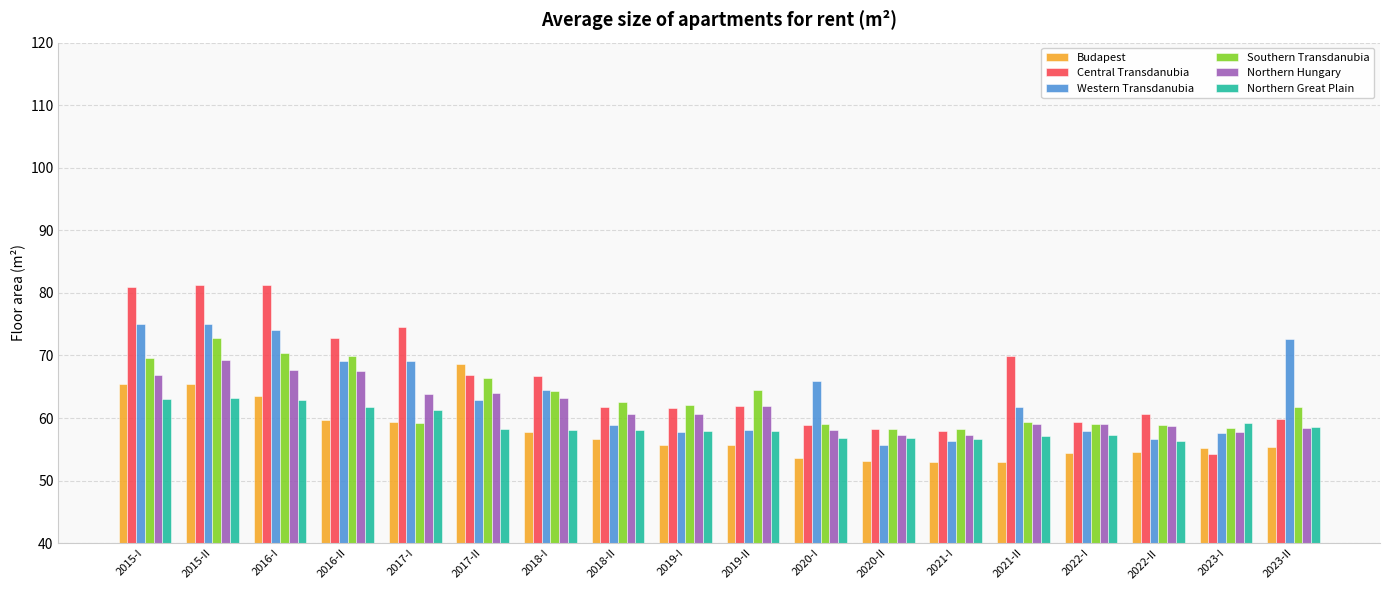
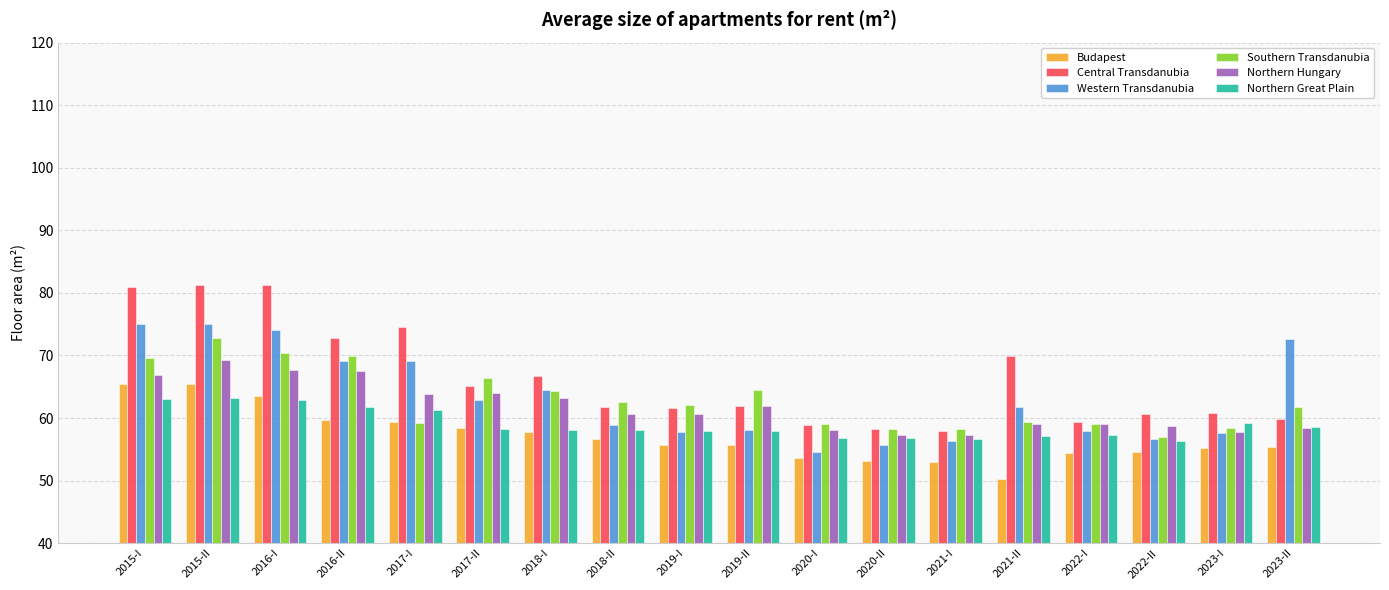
  {
    "Budapest": {
      "2015-I": 65,
      "2015-II": 65,
      "2016-I": 64,
      "2016-II": 60,
      "2017-I": 59,
-     "2017-II": 69,
+     "2017-II": 58,
      "2018-I": 58,
      "2018-II": 57,
      "2019-I": 56,
      "2019-II": 56,
      "2020-I": 54,
      "2020-II": 53,
      "2021-I": 53,
-     "2021-II": 53,
+     "2021-II": 50,
      "2022-I": 54,
      "2022-II": 55,
      "2023-I": 55,
      "2023-II": 55
    },
    "Central Transdanubia": {
      "2015-I": 81,
      "2015-II": 81,
      "2016-I": 81,
      "2016-II": 73,
      "2017-I": 75,
-     "2017-II": 67,
+     "2017-II": 65,
      "2018-I": 67,
      "2018-II": 62,
      "2019-I": 62,
      "2019-II": 62,
      "2020-I": 59,
      "2020-II": 58,
      "2021-I": 58,
      "2021-II": 70,
      "2022-I": 59,
      "2022-II": 61,
-     "2023-I": 54,
+     "2023-I": 61,
      "2023-II": 60
    },
    "Western Transdanubia": {
      "2015-I": 75,
      "2015-II": 75,
      "2016-I": 74,
      "2016-II": 69,
      "2017-I": 69,
      "2017-II": 63,
      "2018-I": 64,
      "2018-II": 59,
      "2019-I": 58,
      "2019-II": 58,
-     "2020-I": 66,
+     "2020-I": 55,
      "2020-II": 56,
      "2021-I": 56,
      "2021-II": 62,
      "2022-I": 58,
      "2022-II": 57,
      "2023-I": 58,
      "2023-II": 73
    },
    "Southern Transdanubia": {
      "2015-I": 70,
      "2015-II": 73,
      "2016-I": 70,
      "2016-II": 70,
      "2017-I": 59,
      "2017-II": 66,
      "2018-I": 64,
      "2018-II": 62,
      "2019-I": 62,
      "2019-II": 64,
      "2020-I": 59,
      "2020-II": 58,
      "2021-I": 58,
      "2021-II": 59,
      "2022-I": 59,
-     "2022-II": 59,
+     "2022-II": 57,
      "2023-I": 58,
      "2023-II": 62
    },
    "Northern Hungary": {
      "2015-I": 67,
      "2015-II": 69,
      "2016-I": 68,
      "2016-II": 68,
      "2017-I": 64,
      "2017-II": 64,
      "2018-I": 63,
      "2018-II": 61,
      "2019-I": 61,
      "2019-II": 62,
      "2020-I": 58,
      "2020-II": 57,
      "2021-I": 57,
      "2021-II": 59,
      "2022-I": 59,
      "2022-II": 59,
      "2023-I": 58,
      "2023-II": 58
    },
    "Northern Great Plain": {
      "2015-I": 63,
      "2015-II": 63,
      "2016-I": 63,
      "2016-II": 62,
      "2017-I": 61,
      "2017-II": 58,
      "2018-I": 58,
      "2018-II": 58,
      "2019-I": 58,
      "2019-II": 58,
      "2020-I": 57,
      "2020-II": 57,
      "2021-I": 57,
      "2021-II": 57,
      "2022-I": 57,
      "2022-II": 56,
      "2023-I": 59,
      "2023-II": 59
    }
  }
